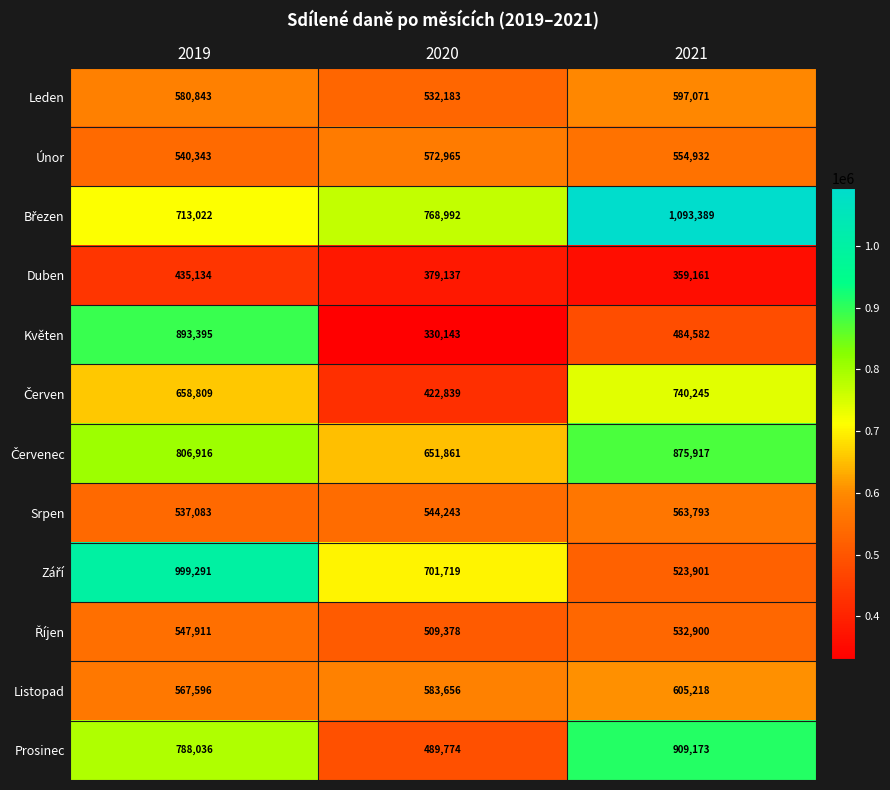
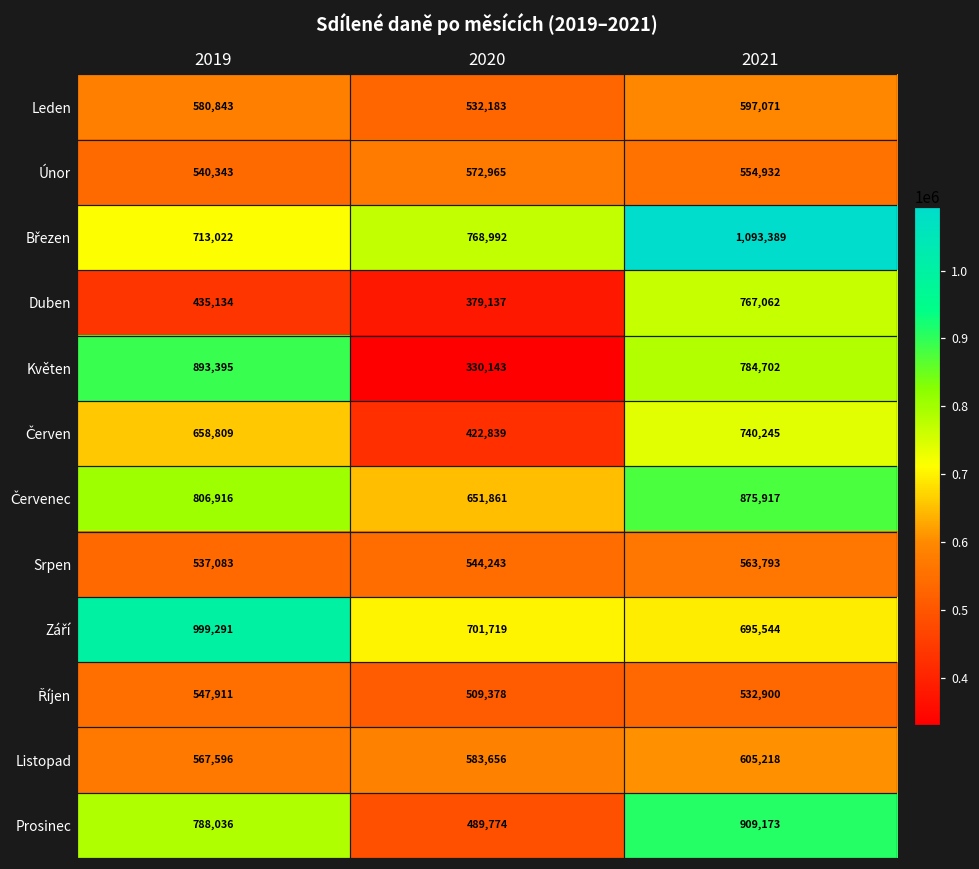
  {
    "Leden": {
      "2019": "580,843",
      "2020": "532,183",
      "2021": "597,071"
    },
    "Únor": {
      "2019": "540,343",
      "2020": "572,965",
      "2021": "554,932"
    },
    "Březen": {
      "2019": "713,022",
      "2020": "768,992",
      "2021": "1,093,389"
    },
    "Duben": {
      "2019": "435,134",
      "2020": "379,137",
-     "2021": "359,161"
+     "2021": "767,062"
    },
    "Květen": {
      "2019": "893,395",
      "2020": "330,143",
-     "2021": "484,582"
+     "2021": "784,702"
    },
    "Červen": {
      "2019": "658,809",
      "2020": "422,839",
      "2021": "740,245"
    },
    "Červenec": {
      "2019": "806,916",
      "2020": "651,861",
      "2021": "875,917"
    },
    "Srpen": {
      "2019": "537,083",
      "2020": "544,243",
      "2021": "563,793"
    },
    "Září": {
      "2019": "999,291",
      "2020": "701,719",
-     "2021": "523,901"
+     "2021": "695,544"
    },
    "Říjen": {
      "2019": "547,911",
      "2020": "509,378",
      "2021": "532,900"
    },
    "Listopad": {
      "2019": "567,596",
      "2020": "583,656",
      "2021": "605,218"
    },
    "Prosinec": {
      "2019": "788,036",
      "2020": "489,774",
      "2021": "909,173"
    }
  }
